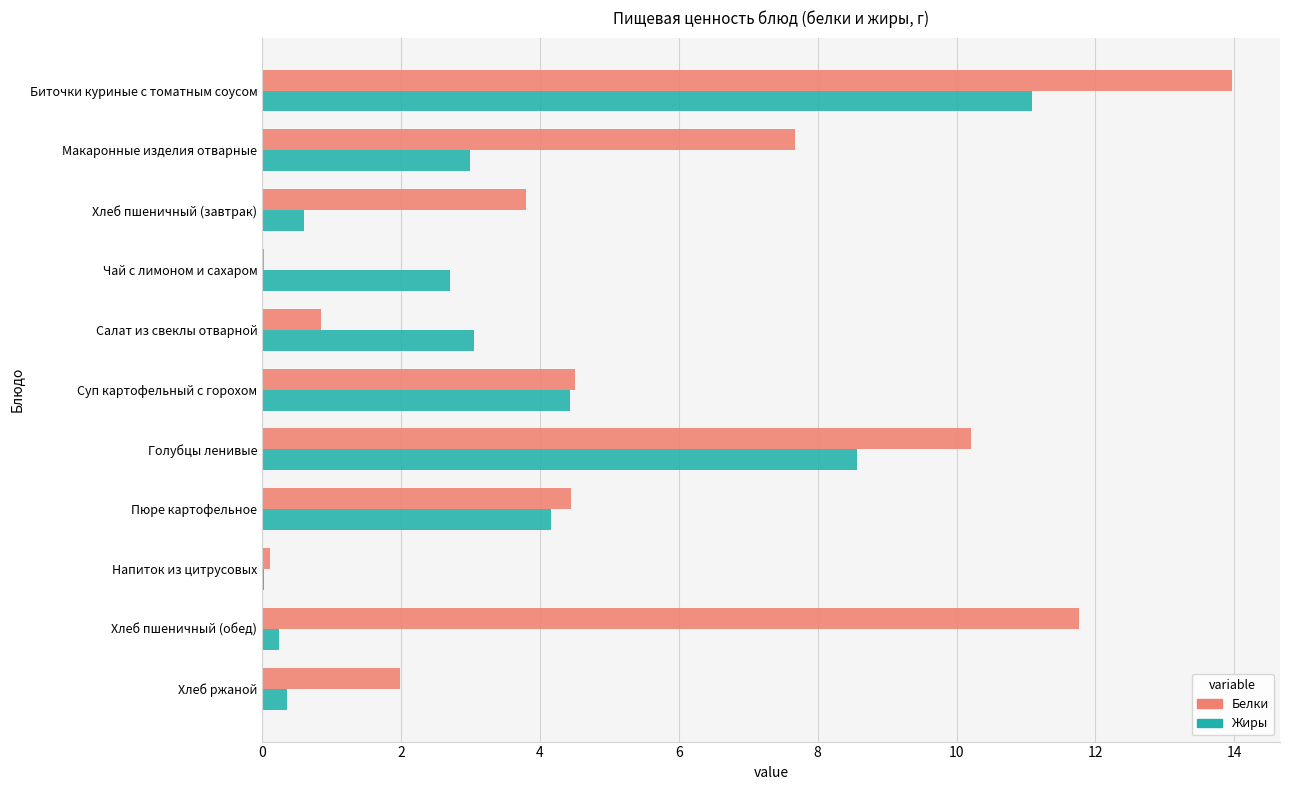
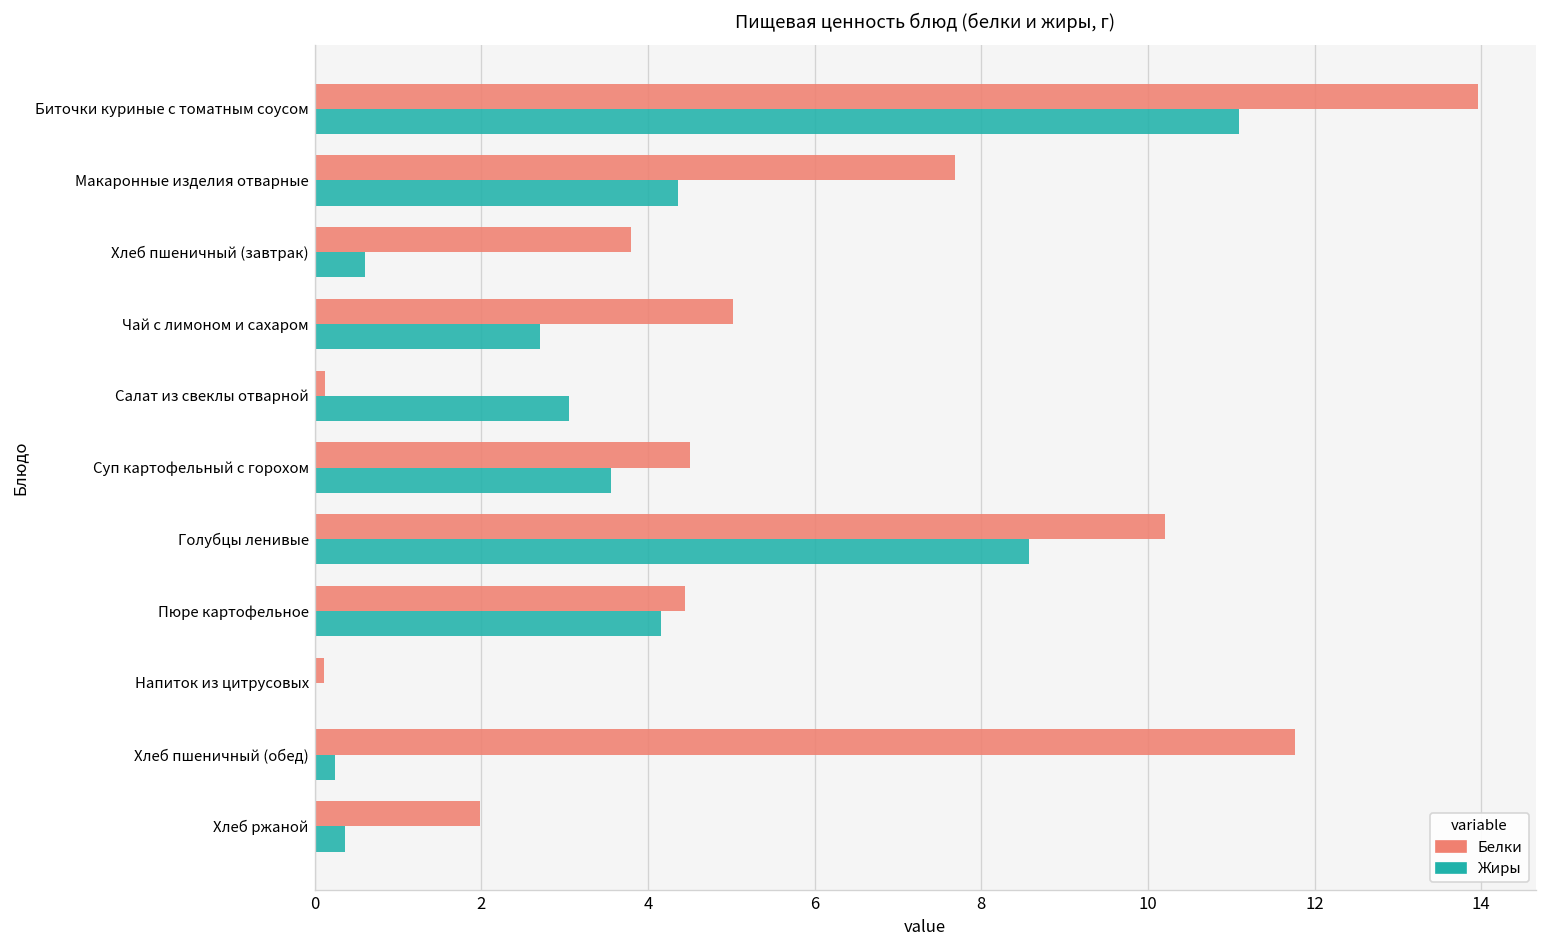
  {
    "Белки": {
      "Биточки куриные с томатным соусом": 14.0,
      "Макаронные изделия отварные": 7.7,
      "Хлеб пшеничный (завтрак)": 3.8,
-     "Чай с лимоном и сахаром": 0.0,
-     "Салат из свеклы отварной": 0.9,
+     "Чай с лимоном и сахаром": 5.0,
+     "Салат из свеклы отварной": 0.1,
      "Суп картофельный с горохом": 4.5,
      "Голубцы ленивые": 10.2,
      "Пюре картофельное": 4.5,
      "Напиток из цитрусовых": 0.1,
      "Хлеб пшеничный (обед)": 11.8,
      "Хлеб ржаной": 2.0
    },
    "Жиры": {
      "Биточки куриные с томатным соусом": 11.1,
-     "Макаронные изделия отварные": 3.0,
+     "Макаронные изделия отварные": 4.4,
      "Хлеб пшеничный (завтрак)": 0.6,
      "Чай с лимоном и сахаром": 2.7,
      "Салат из свеклы отварной": 3.1,
-     "Суп картофельный с горохом": 4.4,
+     "Суп картофельный с горохом": 3.6,
      "Голубцы ленивые": 8.6,
      "Пюре картофельное": 4.2,
      "Хлеб пшеничный (обед)": 0.2,
      "Хлеб ржаной": 0.4
    }
  }
